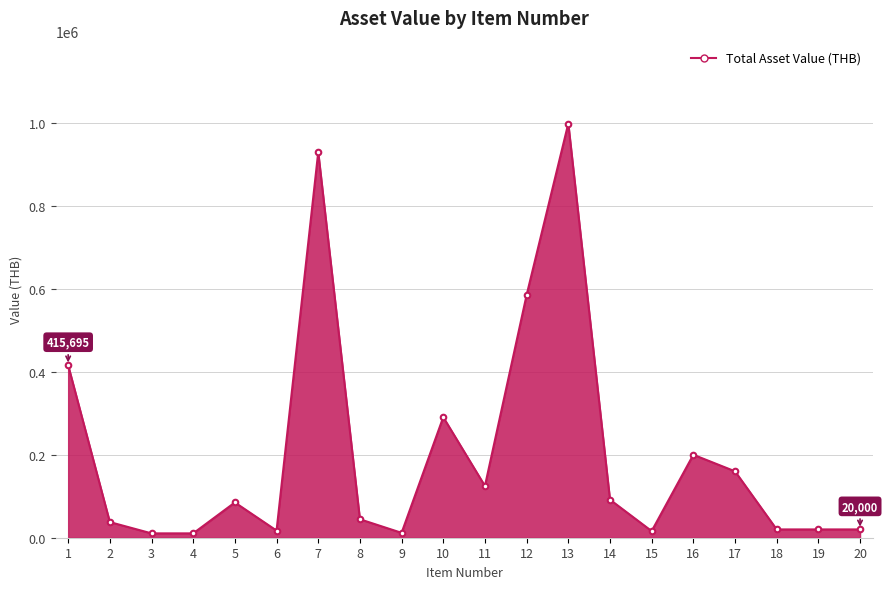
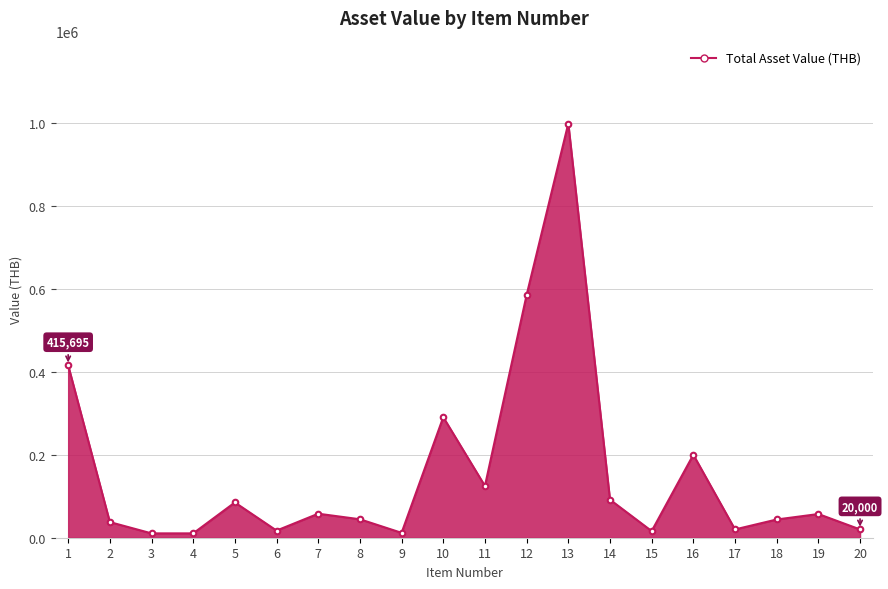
  {
    "2": 40000,
    "3": 10000,
    "4": 10000,
    "5": 90000,
    "6": 20000,
-   "7": 930000,
+   "7": 60000,
    "8": 40000,
    "9": 10000,
    "10": 290000,
    "11": 120000,
    "12": 590000,
    "13": 1000000,
    "14": 90000,
    "15": 20000,
    "16": 200000,
-   "17": 160000,
-   "18": 20000,
-   "19": 20000
+   "17": 20000,
+   "18": 40000,
+   "19": 60000
  }
